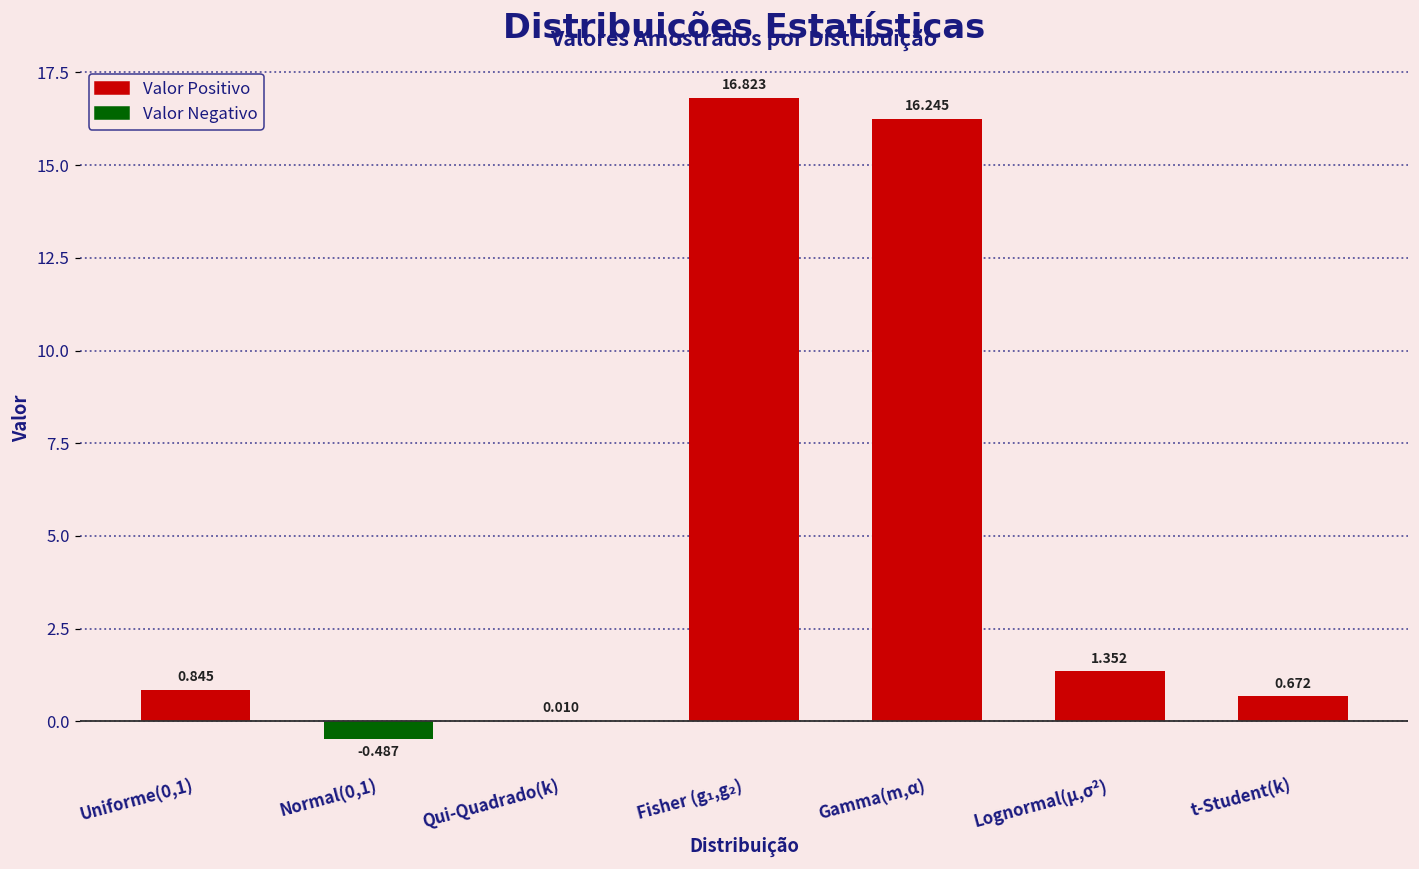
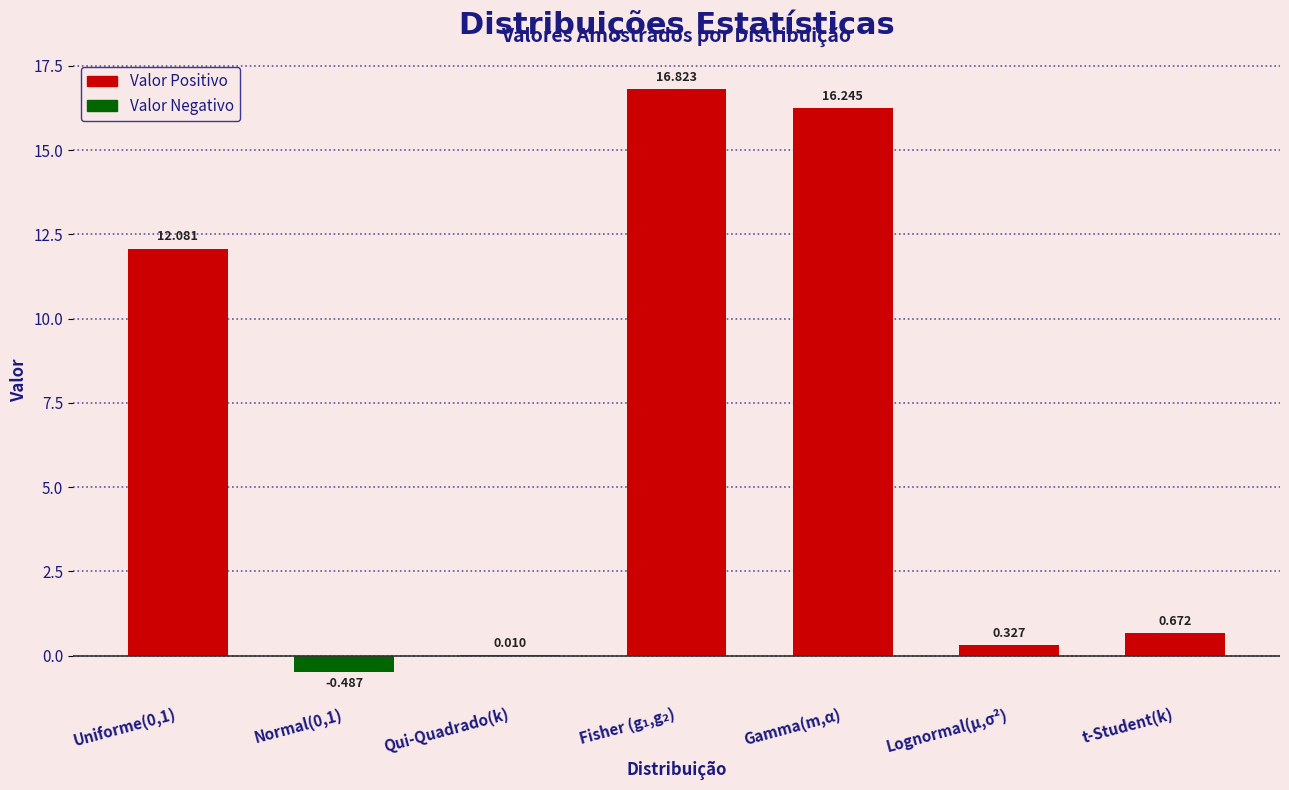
  {
-   "Uniforme(0,1)": 0.845,
+   "Uniforme(0,1)": 12.081,
    "Normal(0,1)": -0.487,
    "Qui-Quadrado(k)": 0.010,
    "Fisher (g₁,g₂)": 16.823,
    "Gamma(m,α)": 16.245,
-   "Lognormal(µ,σ²)": 1.352,
+   "Lognormal(µ,σ²)": 0.327,
    "t-Student(k)": 0.672
  }
